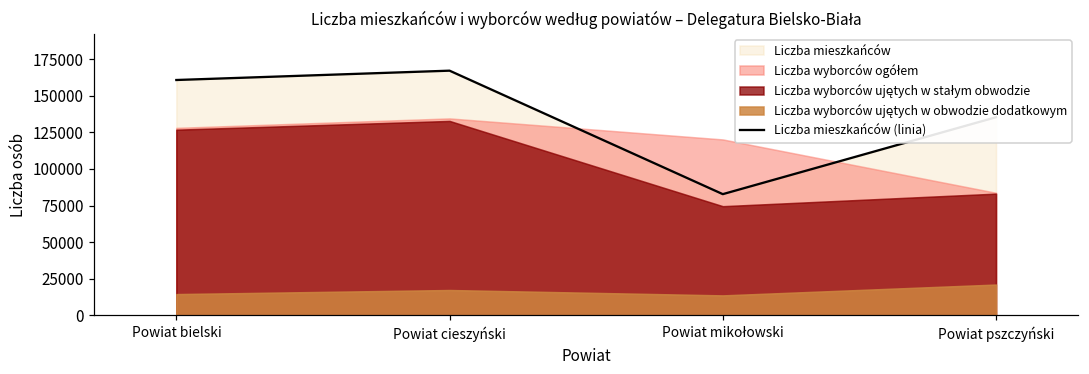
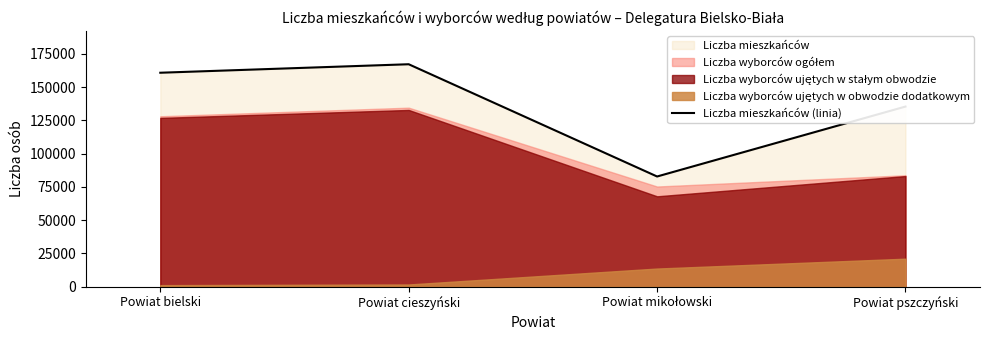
  {
    "Liczba mieszkańców": {
      "Powiat bielski": 161000,
      "Powiat cieszyński": 167000,
      "Powiat mikołowski": 83000
    },
    "Liczba wyborców ogółem": {
-     "Powiat mikołowski": 120000
+     "Powiat mikołowski": 75000
    },
    "Liczba wyborców ujętych w stałym obwodzie": {
-     "Powiat mikołowski": 75000
+     "Powiat mikołowski": 68000
    },
    "Liczba wyborców ujętych w obwodzie dodatkowym": {
-     "Powiat bielski": 15000,
-     "Powiat cieszyński": 17000,
+     "Powiat bielski": 1000,
+     "Powiat cieszyński": 2000,
      "Powiat mikołowski": 14000,
      "Powiat pszczyński": 21000
    }
  }
